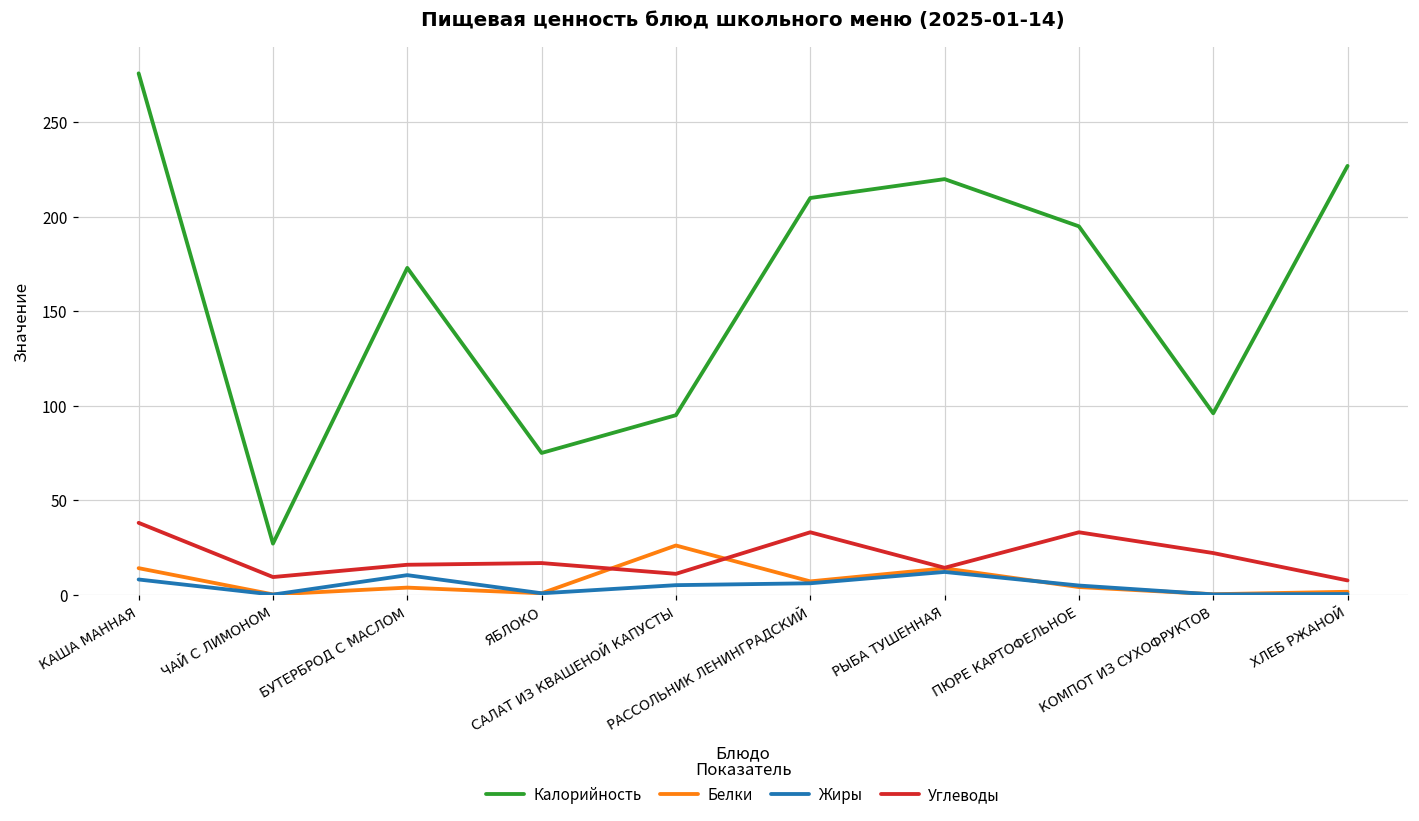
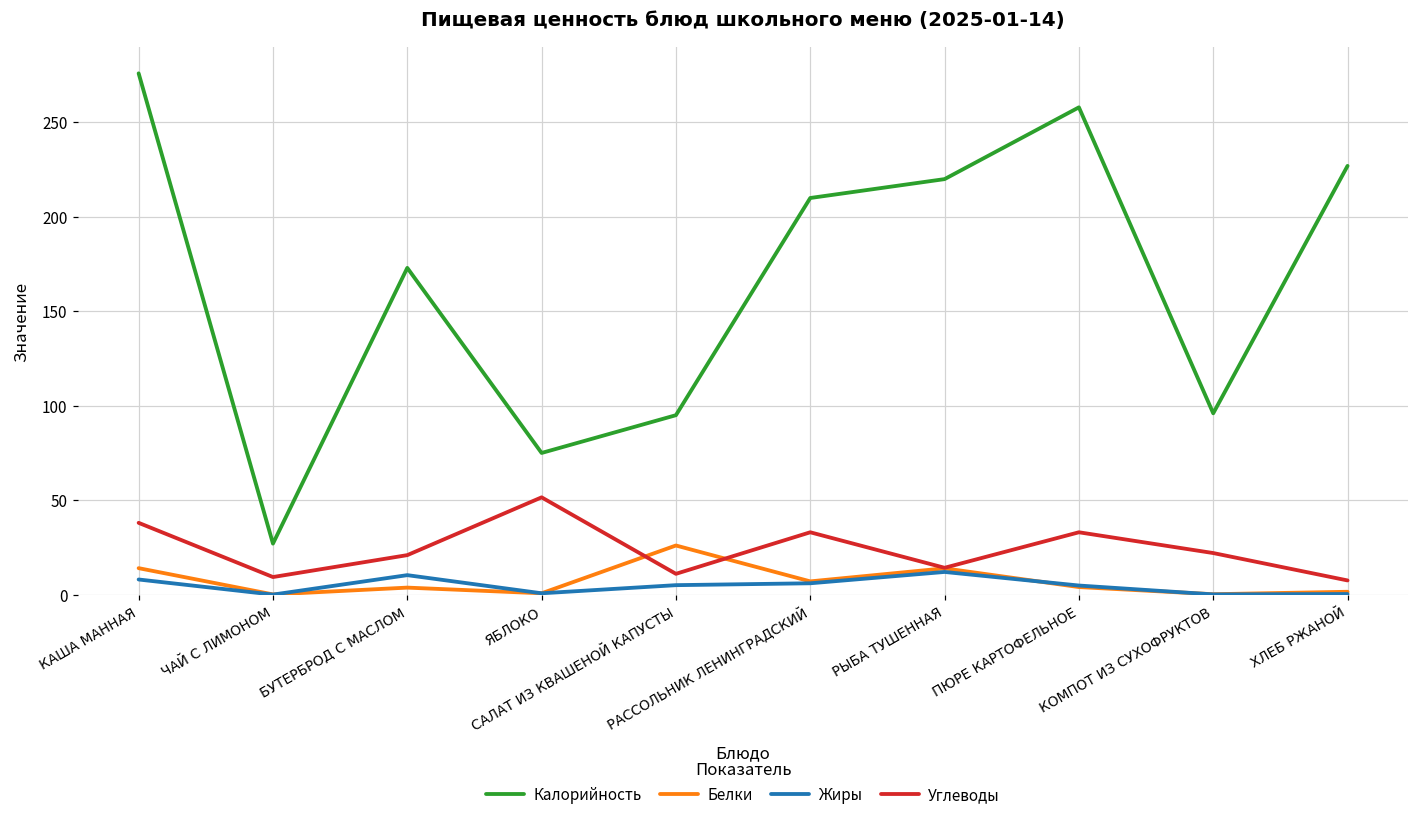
  {
    "Калорийность": {
      "КАША МАННАЯ": 276,
      "ЧАЙ С ЛИМОНОМ": 27,
      "БУТЕРБРОД С МАСЛОМ": 173,
      "ЯБЛОКО": 75,
      "САЛАТ ИЗ КВАШЕНОЙ КАПУСТЫ": 95,
      "РАССОЛЬНИК ЛЕНИНГРАДСКИЙ": 210,
      "РЫБА ТУШЕННАЯ": 220,
-     "ПЮРЕ КАРТОФЕЛЬНОЕ": 195,
+     "ПЮРЕ КАРТОФЕЛЬНОЕ": 258,
      "КОМПОТ ИЗ СУХОФРУКТОВ": 96,
      "ХЛЕБ РЖАНОЙ": 227
    },
    "Белки": {
      "КАША МАННАЯ": 14,
      "БУТЕРБРОД С МАСЛОМ": 4,
      "САЛАТ ИЗ КВАШЕНОЙ КАПУСТЫ": 26
    },
    "Жиры": {
      "КАША МАННАЯ": 8,
      "БУТЕРБРОД С МАСЛОМ": 10,
      "САЛАТ ИЗ КВАШЕНОЙ КАПУСТЫ": 5,
      "РЫБА ТУШЕННАЯ": 12
    },
    "Углеводы": {
      "КАША МАННАЯ": 38,
      "ЧАЙ С ЛИМОНОМ": 9,
-     "БУТЕРБРОД С МАСЛОМ": 16,
-     "ЯБЛОКО": 17,
+     "БУТЕРБРОД С МАСЛОМ": 21,
+     "ЯБЛОКО": 52,
      "САЛАТ ИЗ КВАШЕНОЙ КАПУСТЫ": 11,
      "РАССОЛЬНИК ЛЕНИНГРАДСКИЙ": 33,
      "ПЮРЕ КАРТОФЕЛЬНОЕ": 33,
      "КОМПОТ ИЗ СУХОФРУКТОВ": 22,
      "ХЛЕБ РЖАНОЙ": 8
    }
  }
